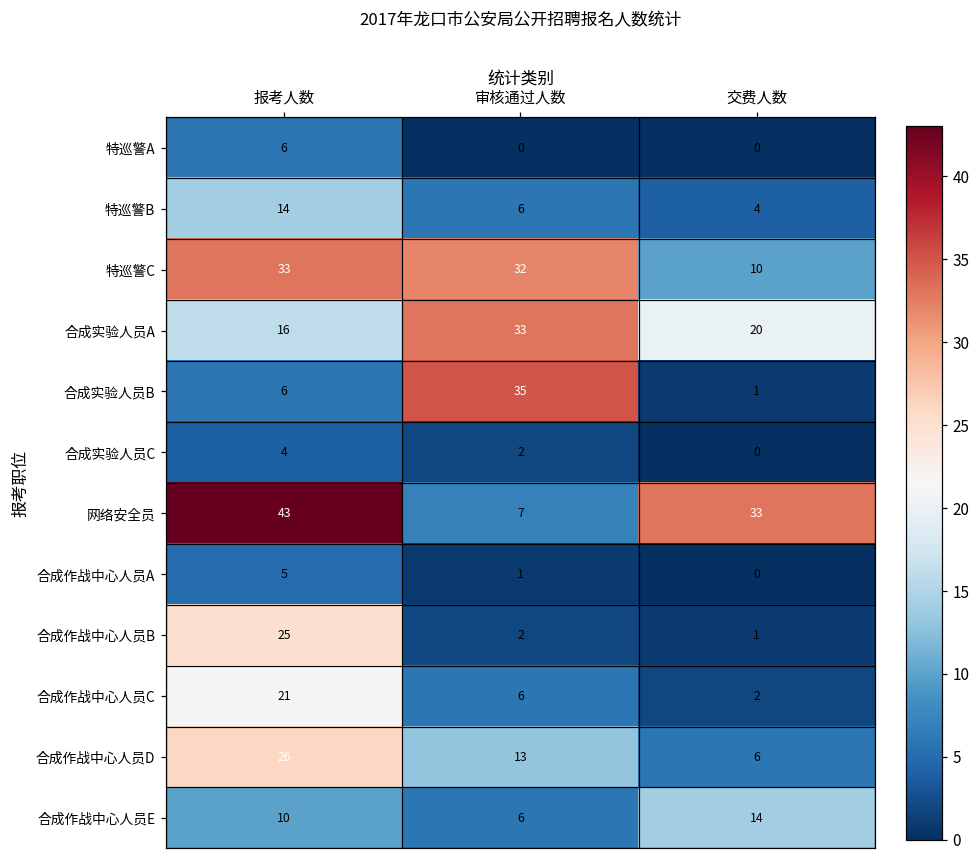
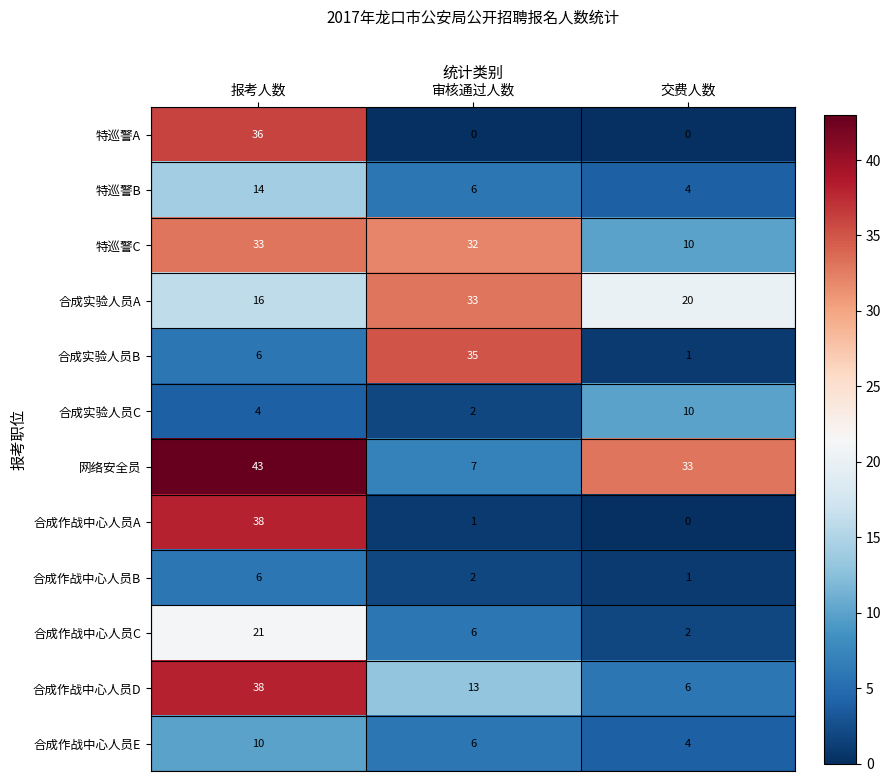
  {
    "特巡警A": {
-     "报考人数": 6,
+     "报考人数": 36,
      "审核通过人数": 0,
      "交费人数": 0
    },
    "特巡警B": {
      "报考人数": 14,
      "审核通过人数": 6,
      "交费人数": 4
    },
    "特巡警C": {
      "报考人数": 33,
      "审核通过人数": 32,
      "交费人数": 10
    },
    "合成实验人员A": {
      "报考人数": 16,
      "审核通过人数": 33,
      "交费人数": 20
    },
    "合成实验人员B": {
      "报考人数": 6,
      "审核通过人数": 35,
      "交费人数": 1
    },
    "合成实验人员C": {
      "报考人数": 4,
      "审核通过人数": 2,
-     "交费人数": 0
+     "交费人数": 10
    },
    "网络安全员": {
      "报考人数": 43,
      "审核通过人数": 7,
      "交费人数": 33
    },
    "合成作战中心人员A": {
-     "报考人数": 5,
+     "报考人数": 38,
      "审核通过人数": 1,
      "交费人数": 0
    },
    "合成作战中心人员B": {
-     "报考人数": 25,
+     "报考人数": 6,
      "审核通过人数": 2,
      "交费人数": 1
    },
    "合成作战中心人员C": {
      "报考人数": 21,
      "审核通过人数": 6,
      "交费人数": 2
    },
    "合成作战中心人员D": {
-     "报考人数": 26,
+     "报考人数": 38,
      "审核通过人数": 13,
      "交费人数": 6
    },
    "合成作战中心人员E": {
      "报考人数": 10,
      "审核通过人数": 6,
-     "交费人数": 14
+     "交费人数": 4
    }
  }
